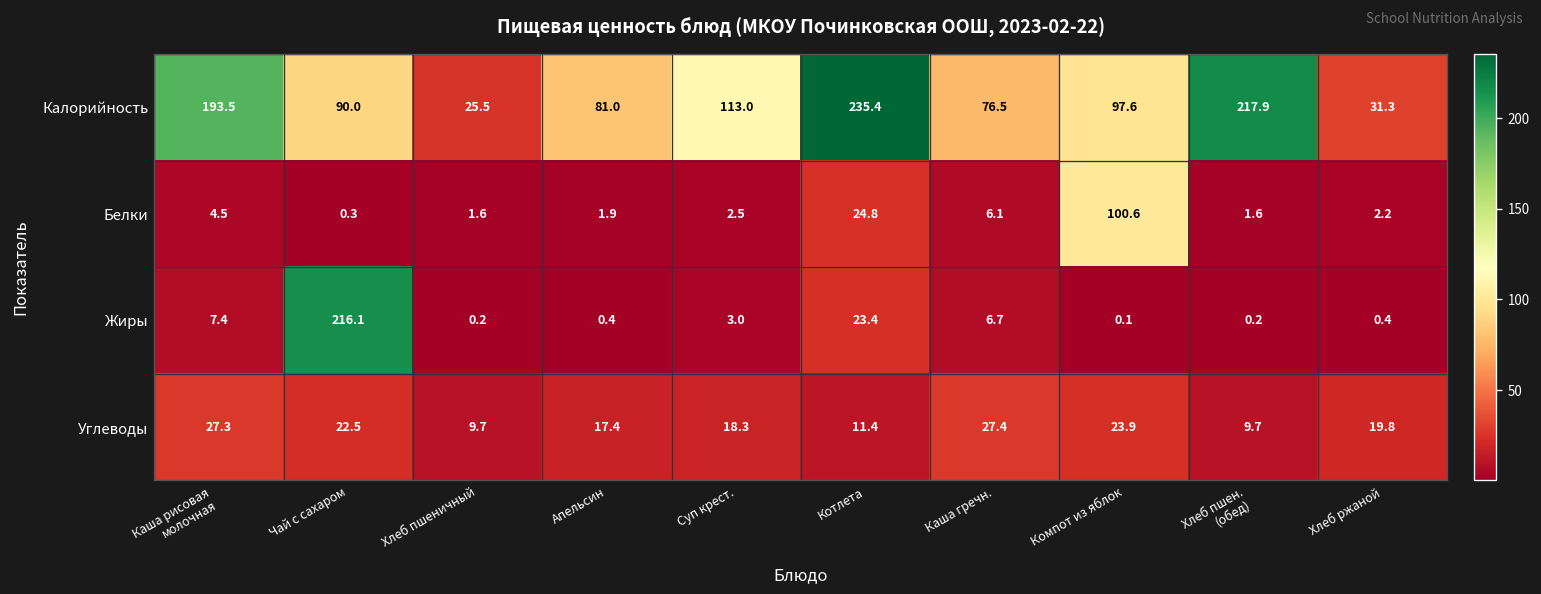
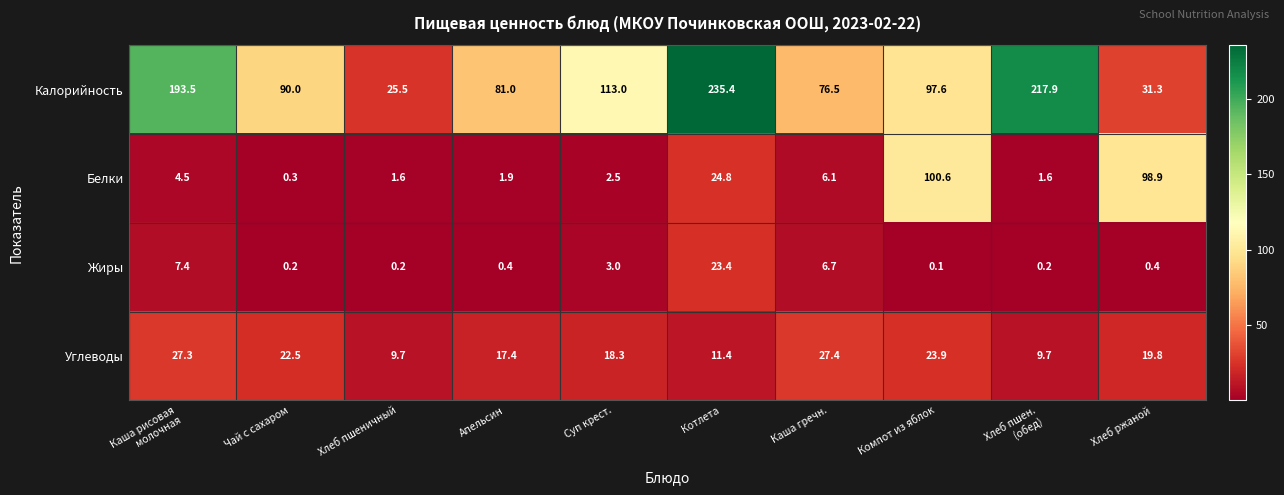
  {
    "Калорийность": {
      "Каша рисовая молочная": 193.5,
      "Чай с сахаром": 90.0,
      "Хлеб пшеничный": 25.5,
      "Апельсин": 81.0,
      "Суп крест.": 113.0,
      "Котлета": 235.4,
      "Каша гречн.": 76.5,
      "Компот из яблок": 97.6,
      "Хлеб пшен. (обед)": 217.9,
      "Хлеб ржаной": 31.3
    },
    "Белки": {
      "Каша рисовая молочная": 4.5,
      "Чай с сахаром": 0.3,
      "Хлеб пшеничный": 1.6,
      "Апельсин": 1.9,
      "Суп крест.": 2.5,
      "Котлета": 24.8,
      "Каша гречн.": 6.1,
      "Компот из яблок": 100.6,
      "Хлеб пшен. (обед)": 1.6,
-     "Хлеб ржаной": 2.2
+     "Хлеб ржаной": 98.9
    },
    "Жиры": {
      "Каша рисовая молочная": 7.4,
-     "Чай с сахаром": 216.1,
+     "Чай с сахаром": 0.2,
      "Хлеб пшеничный": 0.2,
      "Апельсин": 0.4,
      "Суп крест.": 3.0,
      "Котлета": 23.4,
      "Каша гречн.": 6.7,
      "Компот из яблок": 0.1,
      "Хлеб пшен. (обед)": 0.2,
      "Хлеб ржаной": 0.4
    },
    "Углеводы": {
      "Каша рисовая молочная": 27.3,
      "Чай с сахаром": 22.5,
      "Хлеб пшеничный": 9.7,
      "Апельсин": 17.4,
      "Суп крест.": 18.3,
      "Котлета": 11.4,
      "Каша гречн.": 27.4,
      "Компот из яблок": 23.9,
      "Хлеб пшен. (обед)": 9.7,
      "Хлеб ржаной": 19.8
    }
  }
